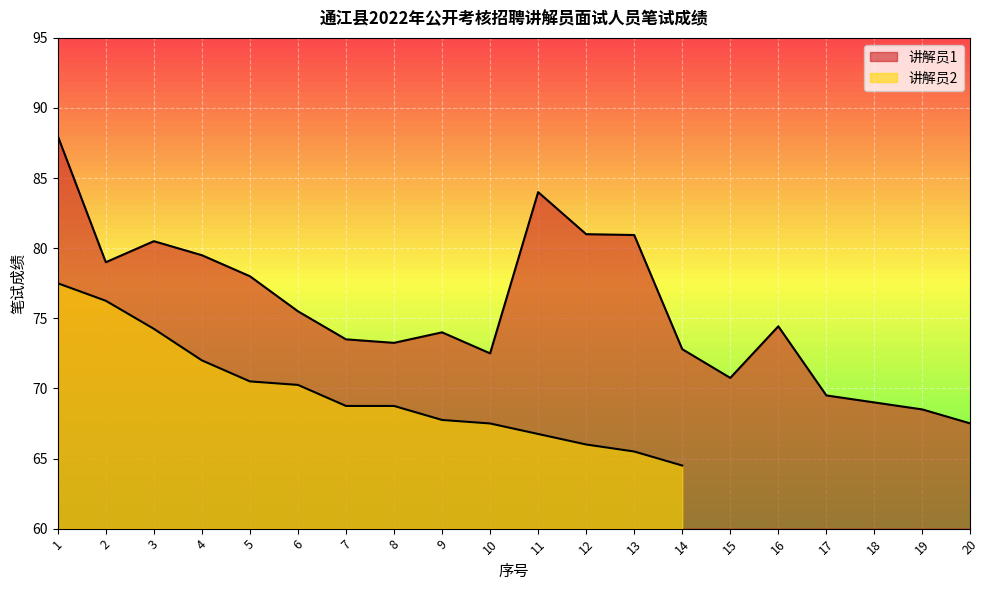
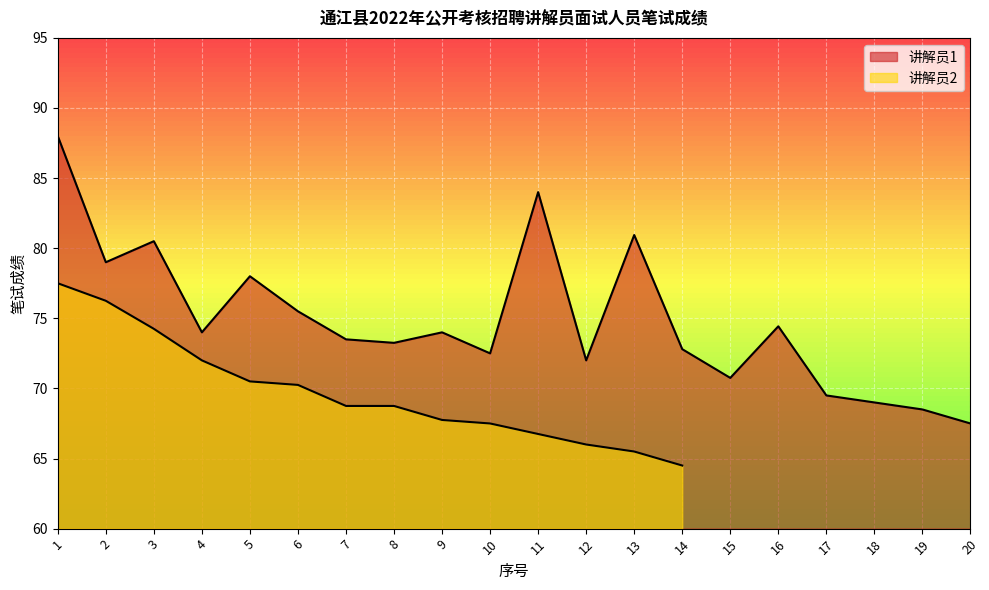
  {
    "讲解员1": {
      "1": 88.0,
      "2": 79.0,
      "3": 80.5,
-     "4": 79.5,
+     "4": 74.0,
      "5": 78.0,
      "6": 75.5,
      "7": 73.5,
      "8": 73.3,
      "9": 74.0,
      "10": 72.5,
      "11": 84.0,
-     "12": 81,
+     "12": 72,
      "13": 80.9,
      "14": 72.8,
      "15": 70.8,
      "16": 74.4,
      "17": 69.5,
      "18": 69.0,
      "19": 68.5,
      "20": 67.5
    },
    "讲解员2": {
      "1": 77.5,
      "2": 76.3,
      "3": 74.3,
      "4": 72.0,
      "5": 70.5,
      "6": 70.3,
      "7": 68.8,
      "8": 68.8,
      "9": 67.8,
      "10": 67.5,
      "11": 66.8,
      "12": 66.0,
      "13": 65.5,
      "14": 64.5
    }
  }
